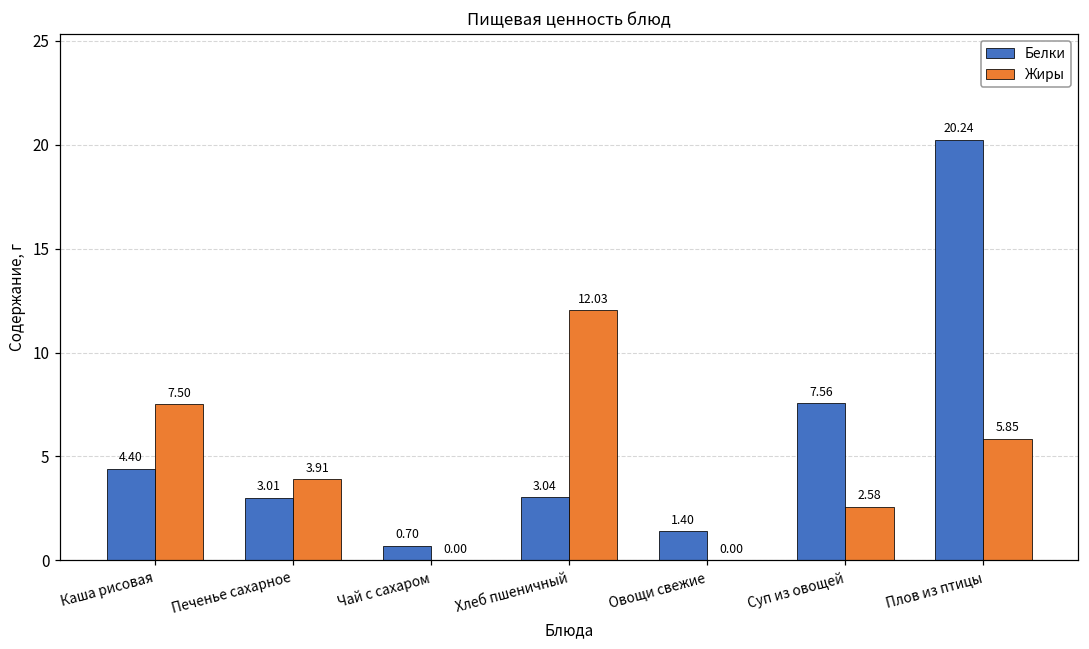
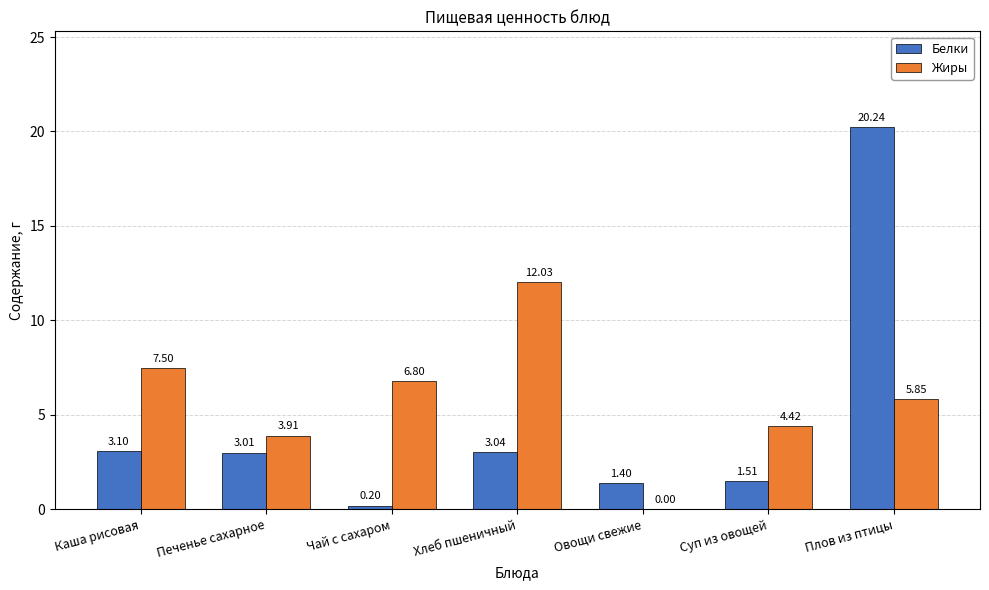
  {
    "Белки": {
-     "Каша рисовая": 4.40,
+     "Каша рисовая": 3.10,
      "Печенье сахарное": 3.01,
-     "Чай с сахаром": 0.70,
+     "Чай с сахаром": 0.20,
      "Хлеб пшеничный": 3.04,
      "Овощи свежие": 1.40,
-     "Суп из овощей": 7.56,
+     "Суп из овощей": 1.51,
      "Плов из птицы": 20.24
    },
    "Жиры": {
      "Каша рисовая": 7.50,
      "Печенье сахарное": 3.91,
-     "Чай с сахаром": 0.00,
+     "Чай с сахаром": 6.80,
      "Хлеб пшеничный": 12.03,
      "Овощи свежие": 0.00,
-     "Суп из овощей": 2.58,
+     "Суп из овощей": 4.42,
      "Плов из птицы": 5.85
    }
  }
